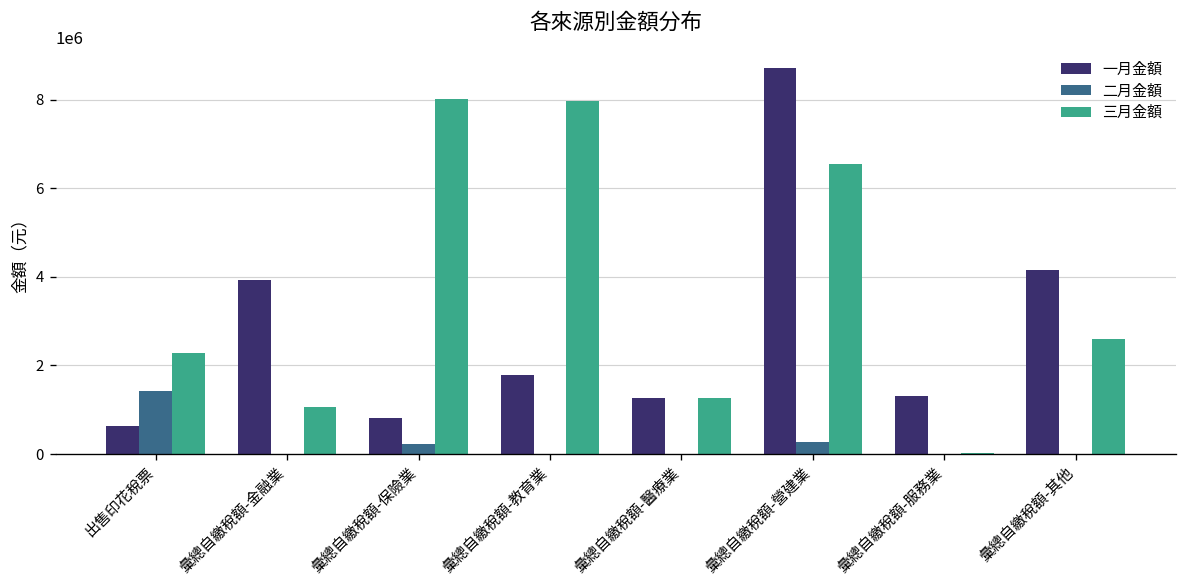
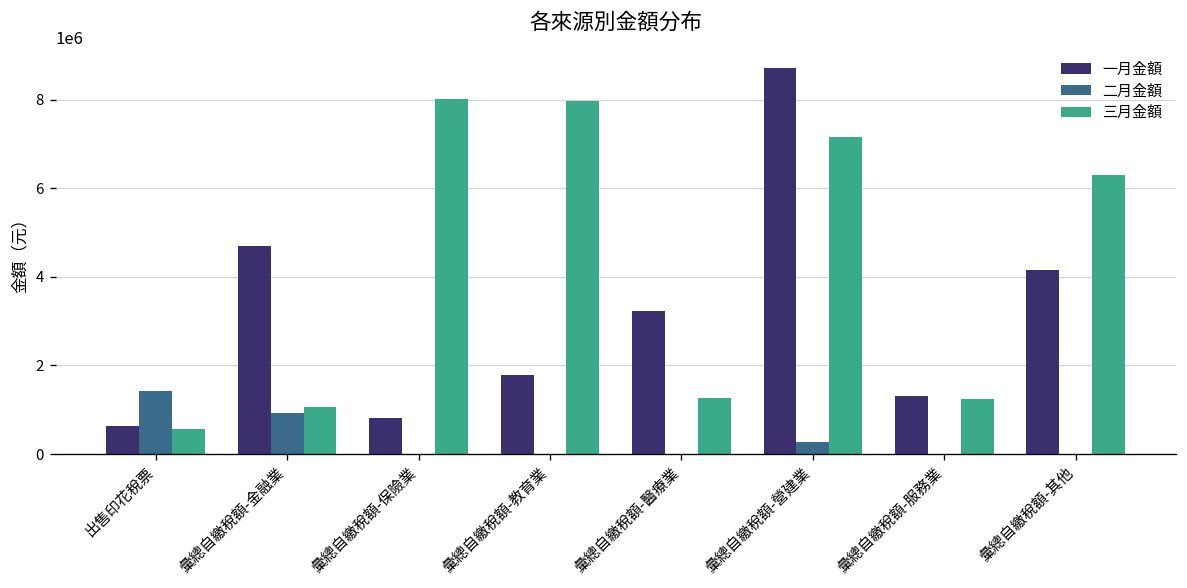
  {
    "一月金額": {
      "出售印花稅票": 600000,
-     "彙總自繳稅額-金融業": 3900000,
+     "彙總自繳稅額-金融業": 4700000,
      "彙總自繳稅額-保險業": 800000,
      "彙總自繳稅額-教育業": 1800000,
-     "彙總自繳稅額-醫療業": 1300000,
+     "彙總自繳稅額-醫療業": 3200000,
      "彙總自繳稅額-營建業": 8700000,
      "彙總自繳稅額-服務業": 1300000,
      "彙總自繳稅額-其他": 4100000
    },
    "二月金額": {
      "出售印花稅票": 1400000,
-     "彙總自繳稅額-金融業": 0,
-     "彙總自繳稅額-保險業": 200000,
+     "彙總自繳稅額-金融業": 900000,
+     "彙總自繳稅額-保險業": 0,
      "彙總自繳稅額-教育業": 0,
      "彙總自繳稅額-醫療業": 0,
      "彙總自繳稅額-營建業": 300000,
      "彙總自繳稅額-服務業": 0,
      "彙總自繳稅額-其他": 0
    },
    "三月金額": {
-     "出售印花稅票": 2300000,
+     "出售印花稅票": 600000,
      "彙總自繳稅額-金融業": 1100000,
      "彙總自繳稅額-保險業": 8000000,
      "彙總自繳稅額-教育業": 8000000,
      "彙總自繳稅額-醫療業": 1300000,
-     "彙總自繳稅額-營建業": 6500000,
-     "彙總自繳稅額-服務業": 0,
-     "彙總自繳稅額-其他": 2600000
+     "彙總自繳稅額-營建業": 7200000,
+     "彙總自繳稅額-服務業": 1300000,
+     "彙總自繳稅額-其他": 6300000
    }
  }
